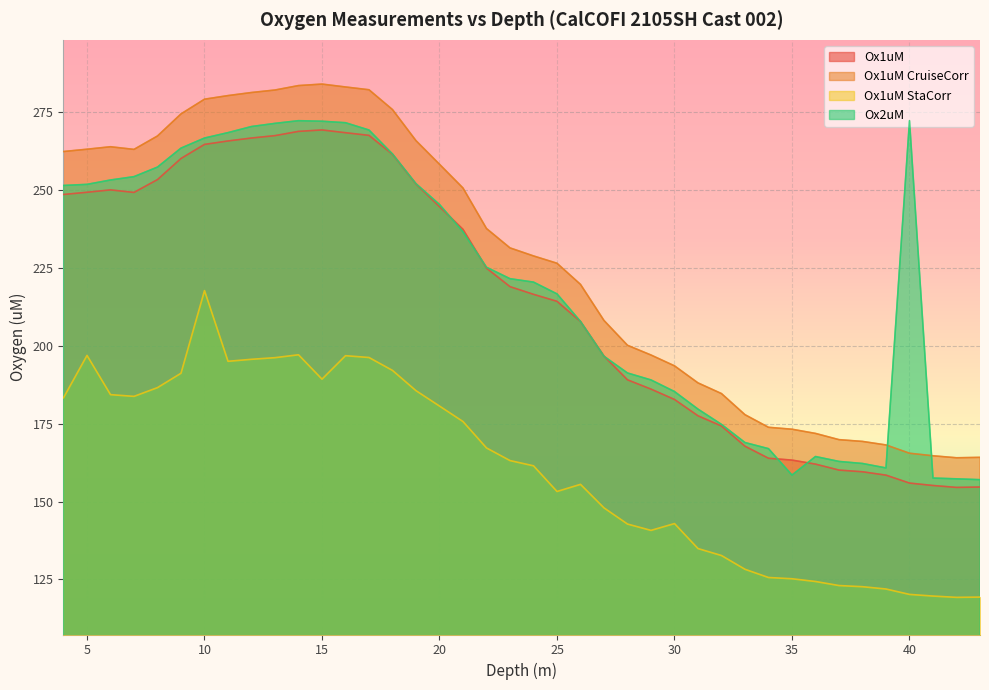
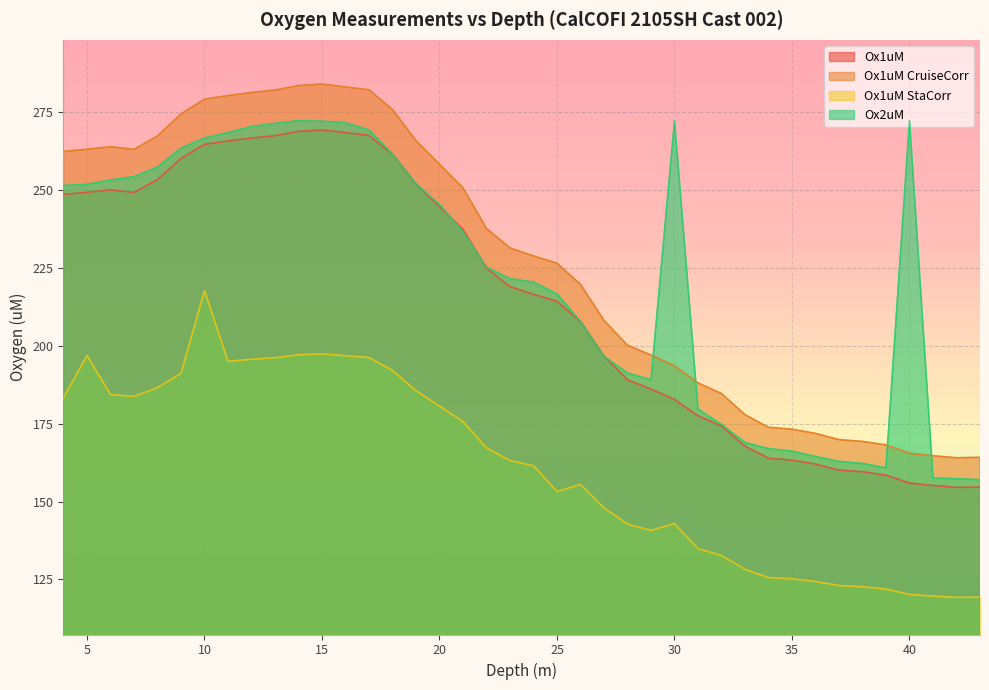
  {
    "Ox1uM StaCorr": {
      "5": 197,
      "10": 218,
-     "15": 189,
+     "15": 197,
      "20": 181,
      "25": 153,
      "30": 143,
      "35": 125,
      "40": 120
    },
    "Ox2uM": {
      "5": 252,
      "10": 267,
      "15": 272,
      "25": 217,
-     "30": 185,
-     "35": 159
+     "30": 272,
+     "35": 166
    }
  }
